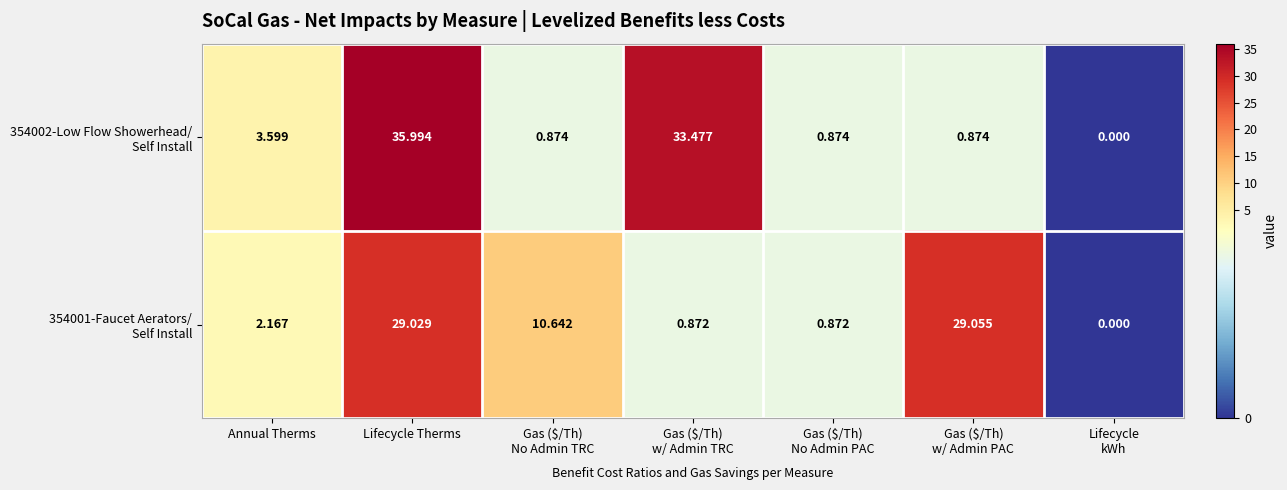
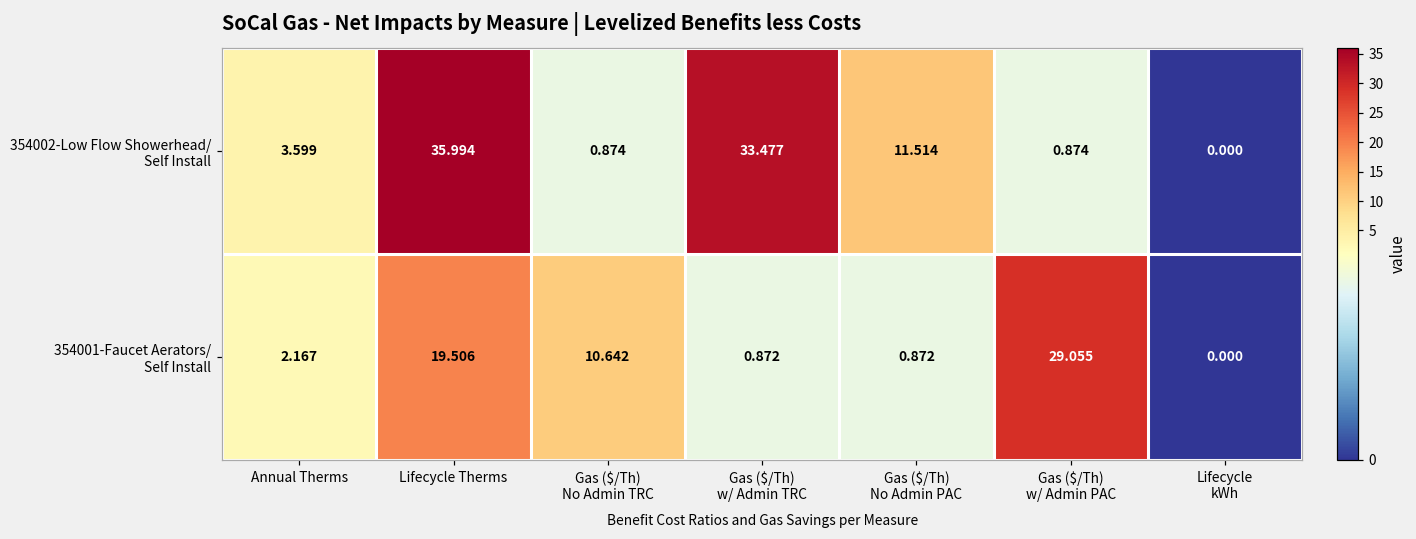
  {
    "354002-Low Flow Showerhead/ Self Install": {
      "Annual Therms": 3.599,
      "Lifecycle Therms": 35.994,
      "Gas ($/Th) No Admin TRC": 0.874,
      "Gas ($/Th) w/ Admin TRC": 33.477,
-     "Gas ($/Th) No Admin PAC": 0.874,
+     "Gas ($/Th) No Admin PAC": 11.514,
      "Gas ($/Th) w/ Admin PAC": 0.874,
      "Lifecycle kWh": 0.000
    },
    "354001-Faucet Aerators/ Self Install": {
      "Annual Therms": 2.167,
-     "Lifecycle Therms": 29.029,
+     "Lifecycle Therms": 19.506,
      "Gas ($/Th) No Admin TRC": 10.642,
      "Gas ($/Th) w/ Admin TRC": 0.872,
      "Gas ($/Th) No Admin PAC": 0.872,
      "Gas ($/Th) w/ Admin PAC": 29.055,
      "Lifecycle kWh": 0.000
    }
  }
